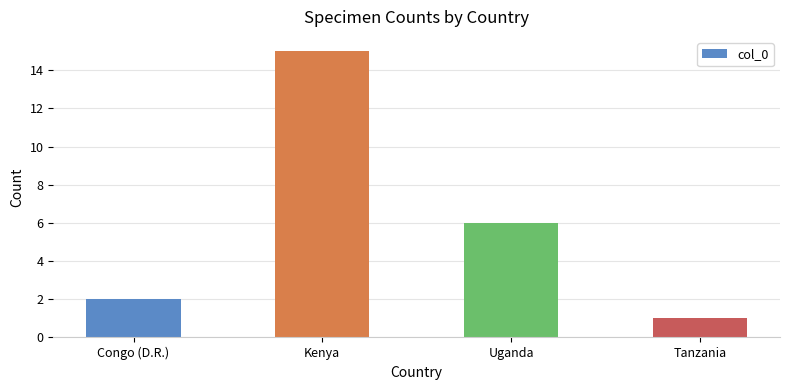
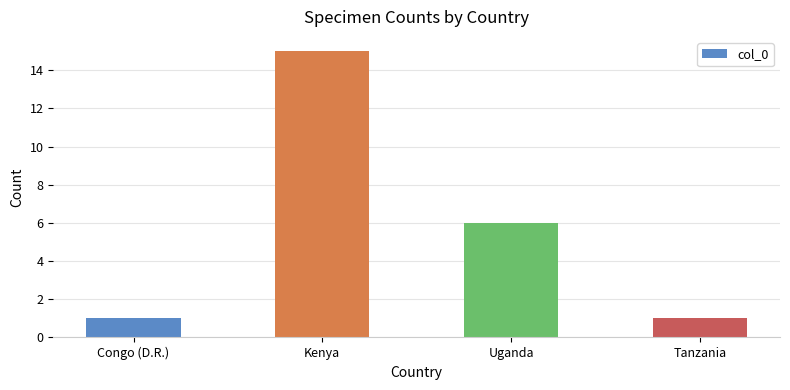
  {
-   "Congo (D.R.)": 2,
+   "Congo (D.R.)": 1,
    "Kenya": 15,
    "Uganda": 6,
    "Tanzania": 1
  }
